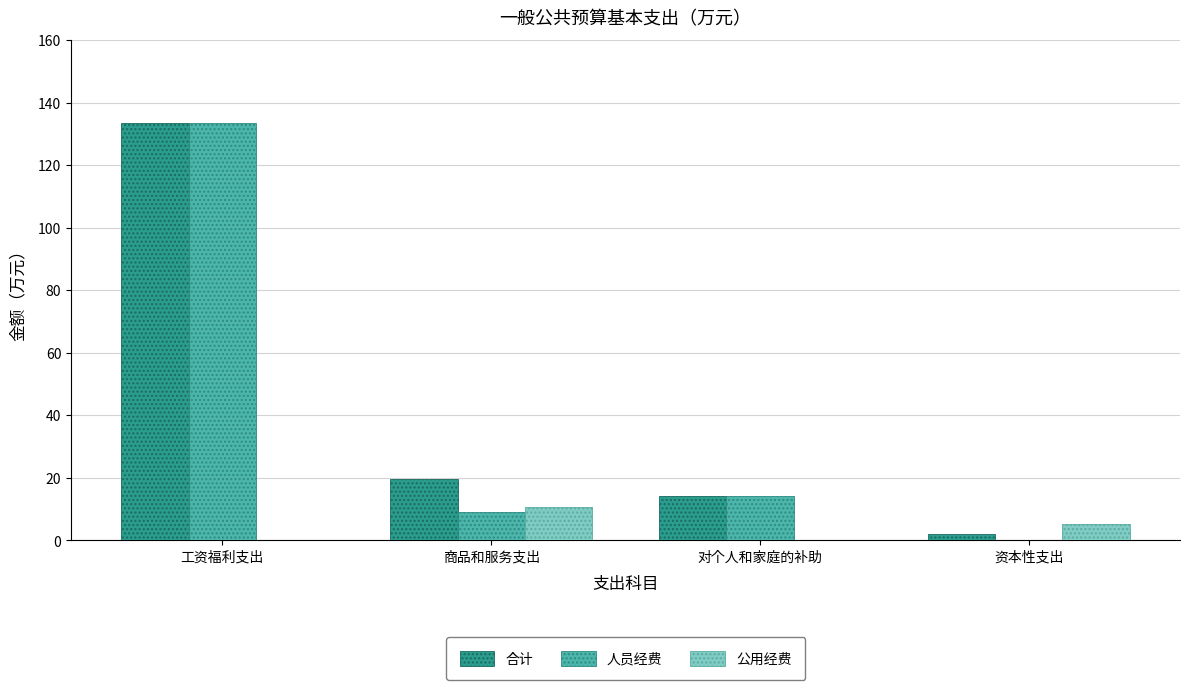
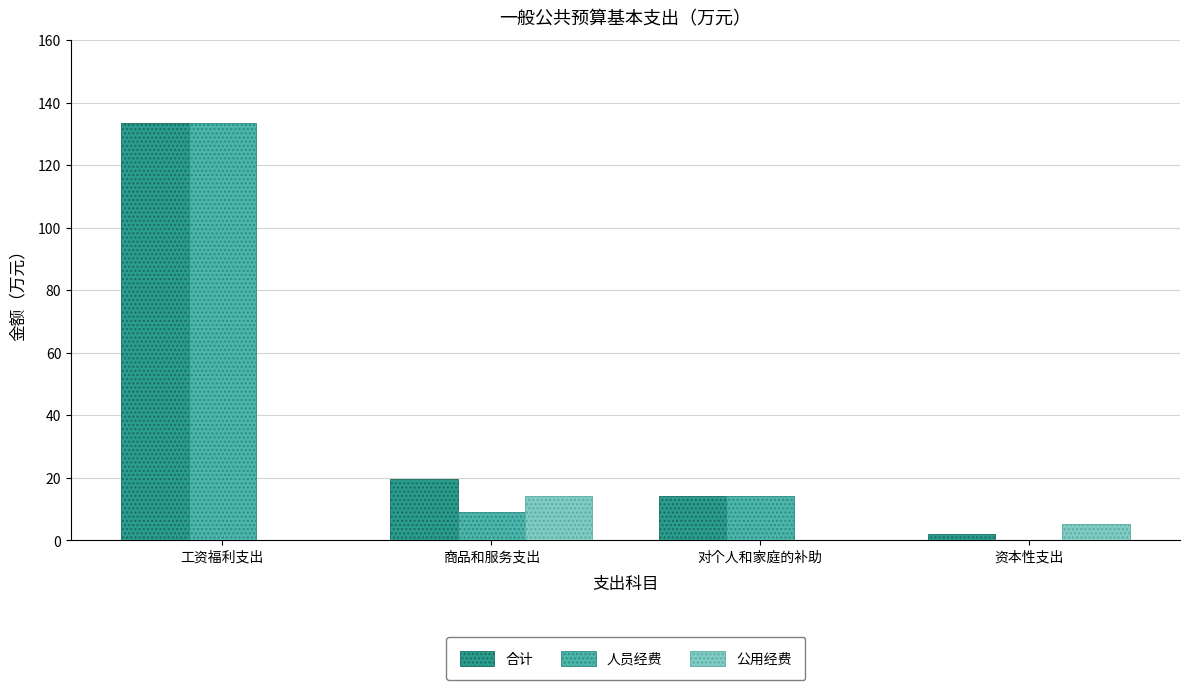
  {
    "公用经费": {
      "工资福利支出": 0,
-     "商品和服务支出": 11,
+     "商品和服务支出": 14,
      "对个人和家庭的补助": 0,
      "资本性支出": 5
    }
  }
